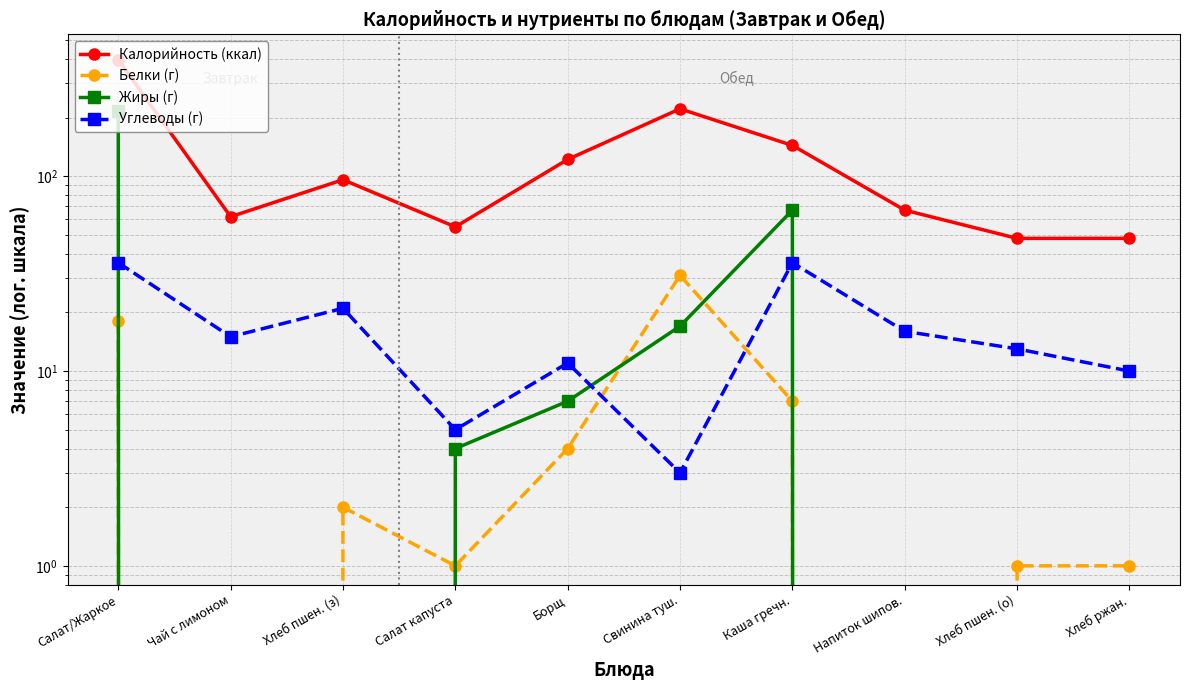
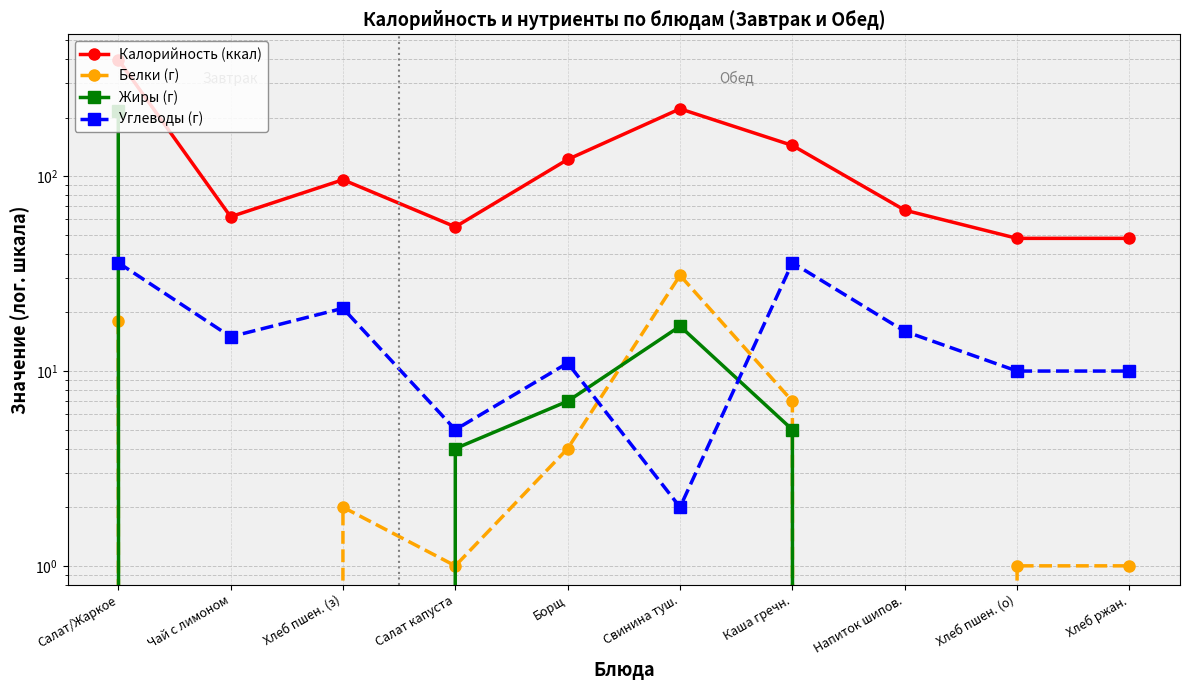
  {
    "Калорийность (ккал)": {
      "Чай с лимоном": 62,
      "Хлеб пшен. (з)": 100,
      "Салат капуста": 55,
      "Борщ": 120,
      "Свинина туш.": 220,
      "Каша гречн.": 140,
      "Напиток шипов.": 67,
      "Хлеб пшен. (о)": 48,
      "Хлеб ржан.": 48
    },
    "Белки (г)": {
      "Салат/Жаркое": 18,
      "Хлеб пшен. (з)": 2,
      "Салат капуста": 1,
      "Борщ": 4,
      "Свинина туш.": 31,
      "Каша гречн.": 7,
      "Хлеб пшен. (о)": 1,
      "Хлеб ржан.": 1
    },
    "Жиры (г)": {
      "Салат капуста": 4,
      "Борщ": 7,
      "Свинина туш.": 17,
-     "Каша гречн.": 67
+     "Каша гречн.": 5
    },
    "Углеводы (г)": {
      "Салат/Жаркое": 36,
      "Чай с лимоном": 15,
      "Хлеб пшен. (з)": 21,
      "Салат капуста": 5,
      "Борщ": 11,
-     "Свинина туш.": 3,
+     "Свинина туш.": 2,
      "Каша гречн.": 36,
      "Напиток шипов.": 16,
-     "Хлеб пшен. (о)": 13,
+     "Хлеб пшен. (о)": 10,
      "Хлеб ржан.": 10
    }
  }
